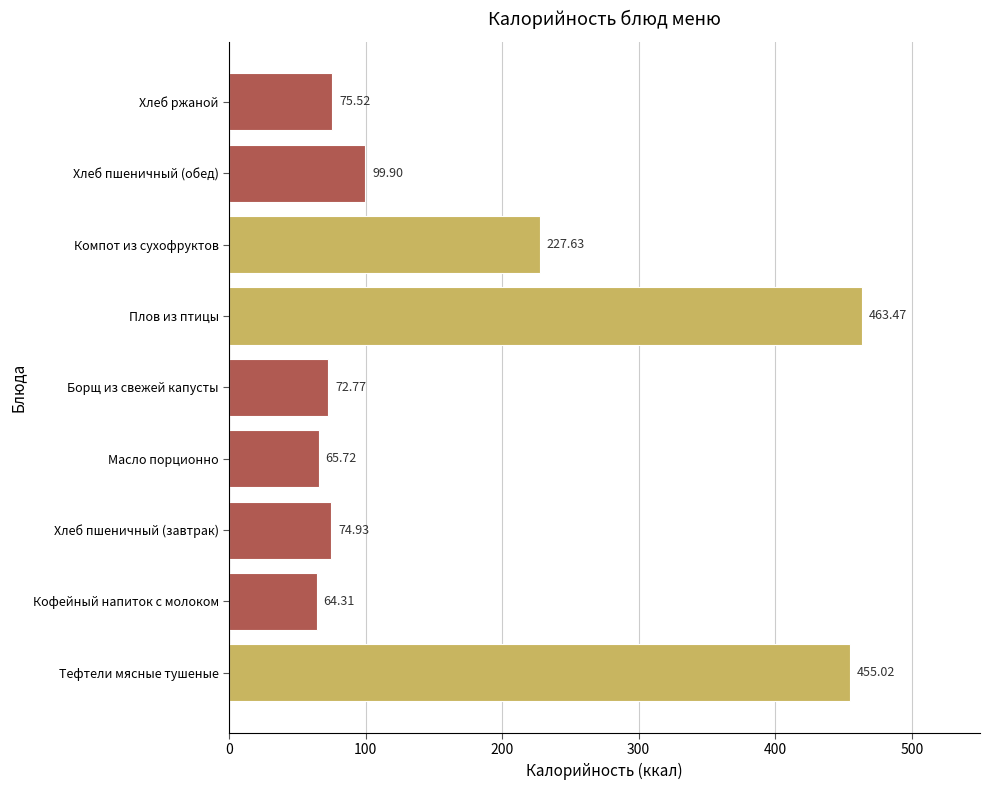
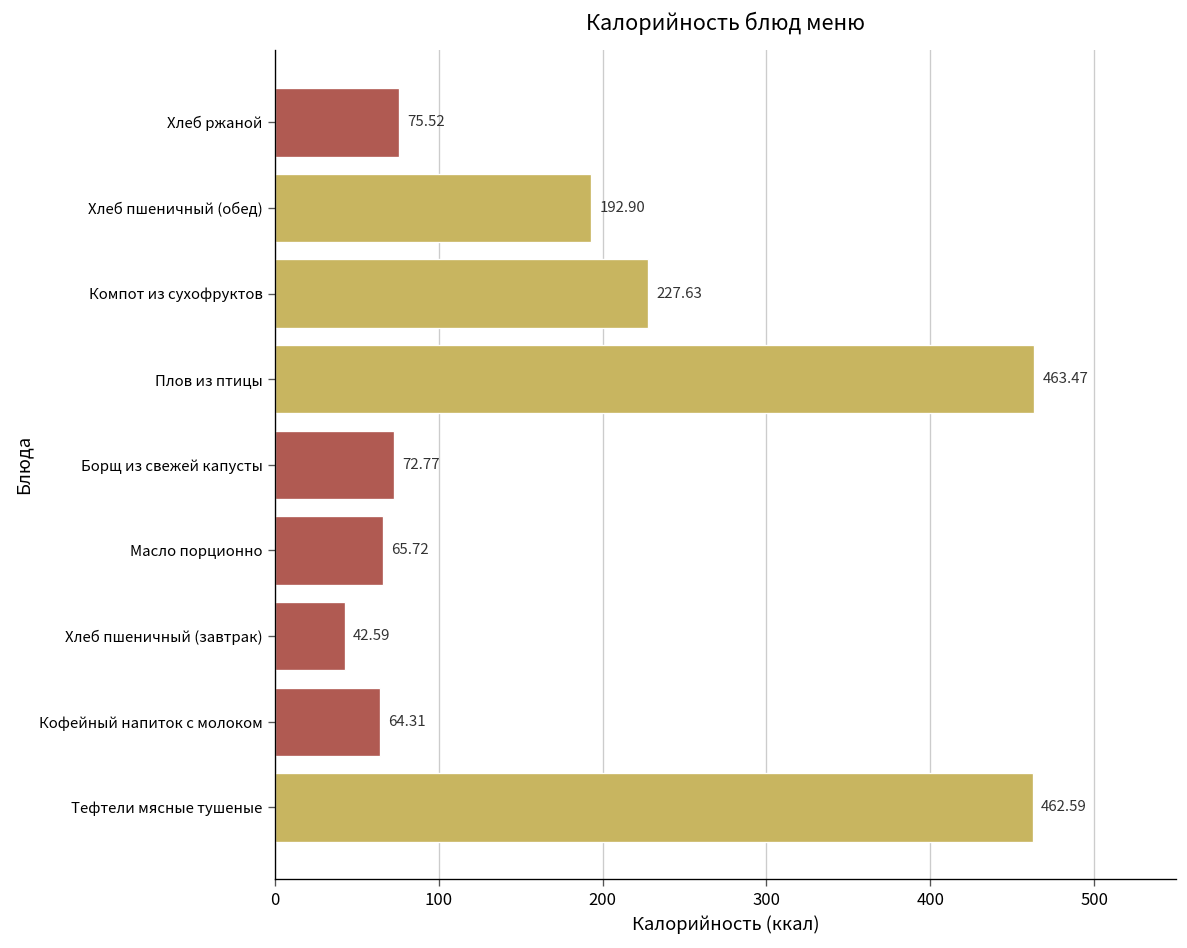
  {
    "Хлеб ржаной": 75.52,
-   "Хлеб пшеничный (обед)": 99.90,
+   "Хлеб пшеничный (обед)": 192.90,
    "Компот из сухофруктов": 227.63,
    "Плов из птицы": 463.47,
    "Борщ из свежей капусты": 72.77,
    "Масло порционно": 65.72,
-   "Хлеб пшеничный (завтрак)": 74.93,
+   "Хлеб пшеничный (завтрак)": 42.59,
    "Кофейный напиток с молоком": 64.31,
-   "Тефтели мясные тушеные": 455.02
+   "Тефтели мясные тушеные": 462.59
  }
